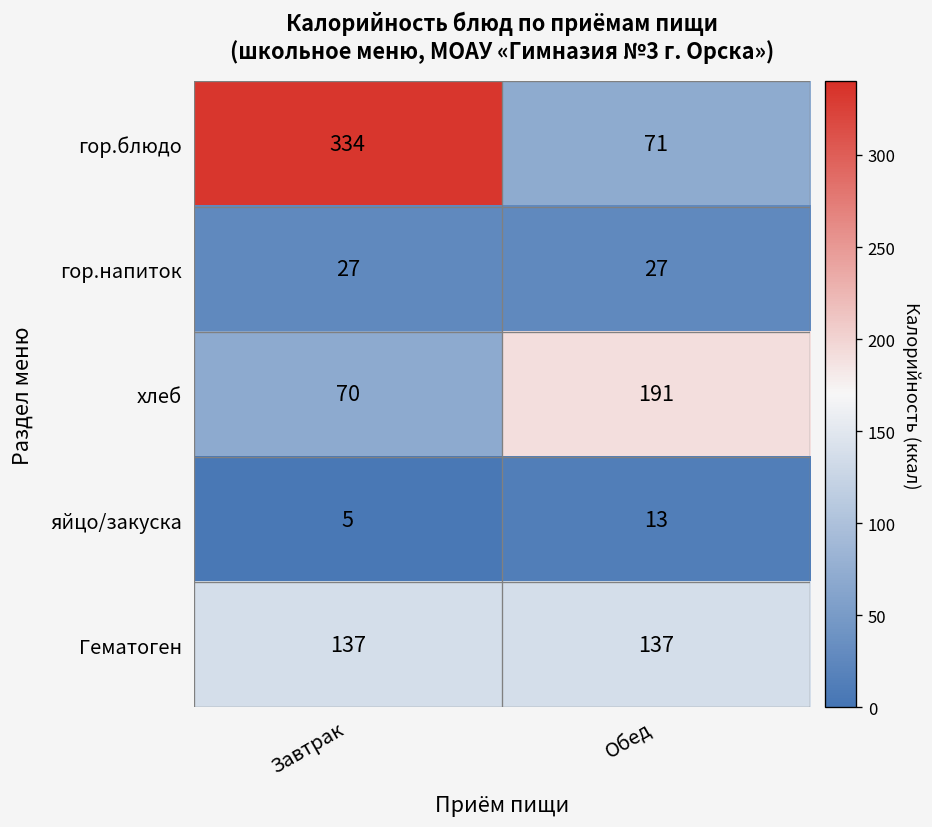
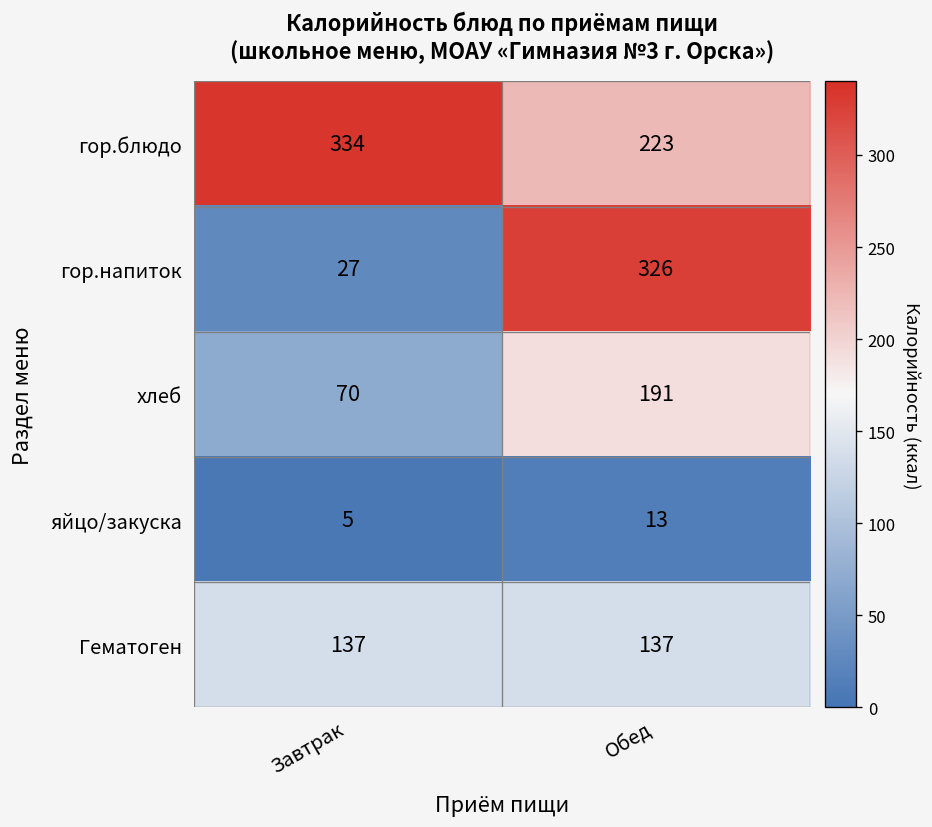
  {
    "гор.блюдо": {
      "Завтрак": 334,
-     "Обед": 71
+     "Обед": 223
    },
    "гор.напиток": {
      "Завтрак": 27,
-     "Обед": 27
+     "Обед": 326
    },
    "хлеб": {
      "Завтрак": 70,
      "Обед": 191
    },
    "яйцо/закуска": {
      "Завтрак": 5,
      "Обед": 13
    },
    "Гематоген": {
      "Завтрак": 137,
      "Обед": 137
    }
  }
